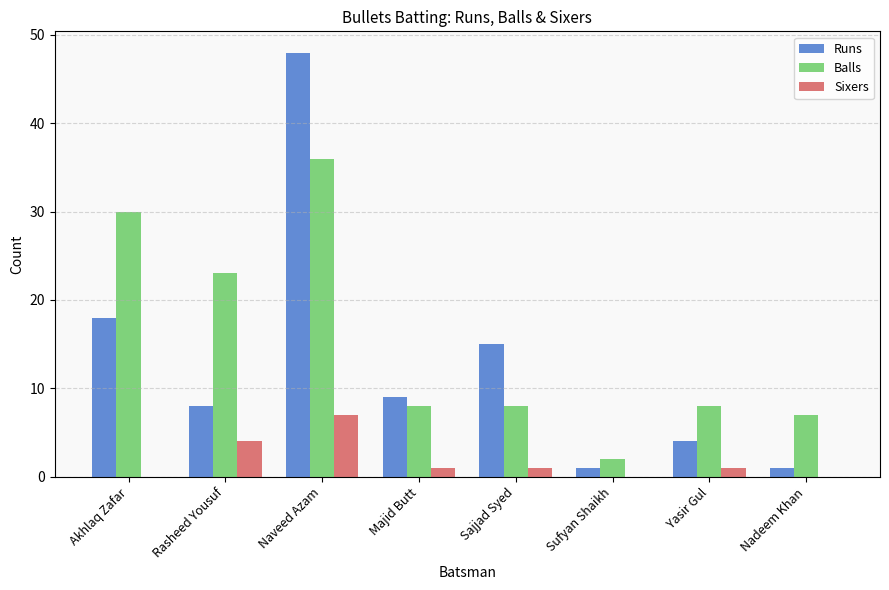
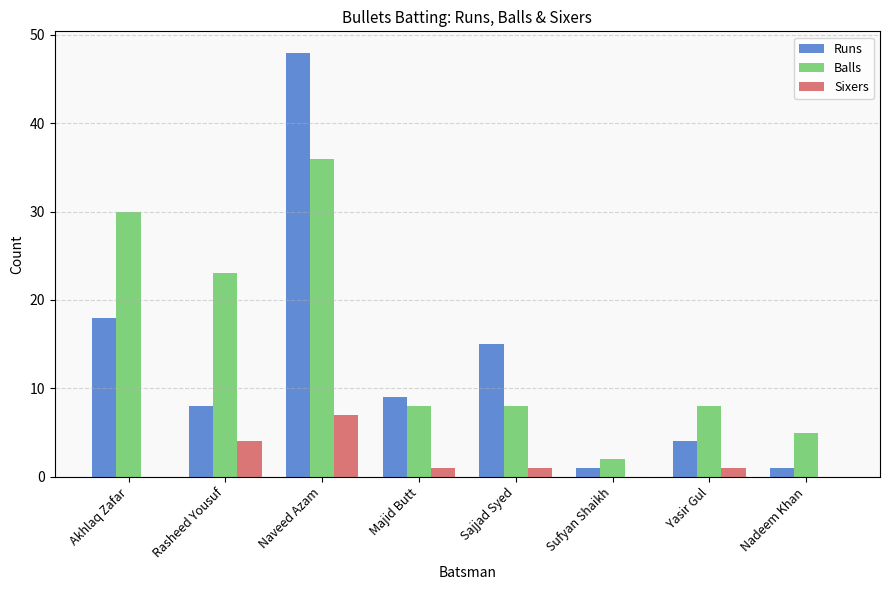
  {
    "Runs": {
      "Akhlaq Zafar": 18,
      "Rasheed Yousuf": 8,
      "Naveed Azam": 48,
      "Majid Butt": 9,
      "Sajjad Syed": 15,
      "Sufyan Shaikh": 1,
      "Yasir Gul": 4,
      "Nadeem Khan": 1
    },
    "Balls": {
      "Akhlaq Zafar": 30,
      "Rasheed Yousuf": 23,
      "Naveed Azam": 36,
      "Majid Butt": 8,
      "Sajjad Syed": 8,
      "Sufyan Shaikh": 2,
      "Yasir Gul": 8,
-     "Nadeem Khan": 7
+     "Nadeem Khan": 5
    },
    "Sixers": {
      "Akhlaq Zafar": 0,
      "Rasheed Yousuf": 4,
      "Naveed Azam": 7,
      "Majid Butt": 1,
      "Sajjad Syed": 1,
      "Sufyan Shaikh": 0,
      "Yasir Gul": 1,
      "Nadeem Khan": 0
    }
  }
